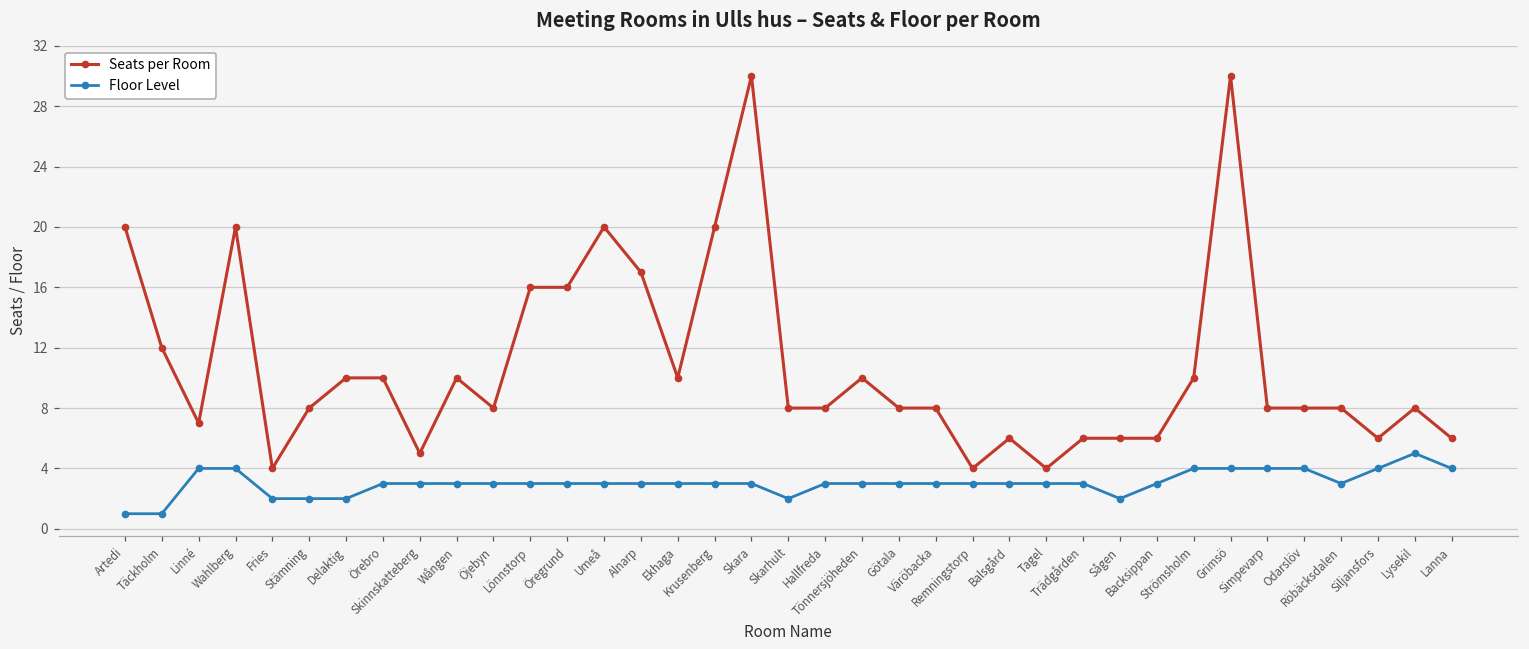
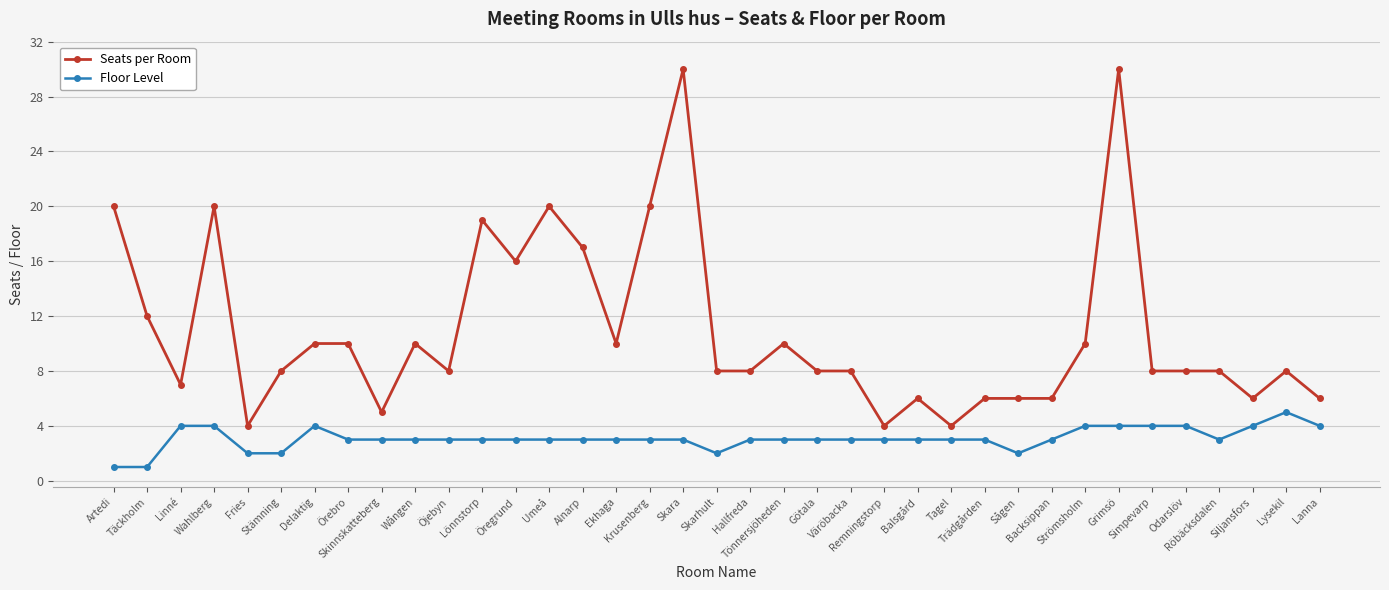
  {
    "Seats per Room": {
      "Artedi": 20,
      "Täckholm": 12,
      "Linné": 7,
      "Wahlberg": 20,
      "Fries": 4,
      "Stämning": 8,
      "Delaktig": 10,
      "Örebro": 10,
      "Skinnskatteberg": 5,
      "Wången": 10,
      "Öjebyn": 8,
-     "Lönnstorp": 16,
+     "Lönnstorp": 19,
      "Öregrund": 16,
      "Umeå": 20,
      "Alnarp": 17,
      "Ekhaga": 10,
      "Krusenberg": 20,
      "Skara": 30,
      "Skarhult": 8,
      "Hallfreda": 8,
      "Tönnersjöheden": 10,
      "Götala": 8,
      "Väröbacka": 8,
      "Remningstorp": 4,
      "Balsgård": 6,
      "Tagel": 4,
      "Trädgården": 6,
      "Sågen": 6,
      "Backsippan": 6,
      "Strömsholm": 10,
      "Grimsö": 30,
      "Simpevarp": 8,
      "Odarslöv": 8,
      "Röbäcksdalen": 8,
      "Siljansfors": 6,
      "Lysekil": 8,
      "Lanna": 6
    },
    "Floor Level": {
      "Artedi": 1,
      "Täckholm": 1,
      "Linné": 4,
      "Wahlberg": 4,
      "Fries": 2,
      "Stämning": 2,
-     "Delaktig": 2,
+     "Delaktig": 4,
      "Örebro": 3,
      "Skinnskatteberg": 3,
      "Wången": 3,
      "Öjebyn": 3,
      "Lönnstorp": 3,
      "Öregrund": 3,
      "Umeå": 3,
      "Alnarp": 3,
      "Ekhaga": 3,
      "Krusenberg": 3,
      "Skara": 3,
      "Skarhult": 2,
      "Hallfreda": 3,
      "Tönnersjöheden": 3,
      "Götala": 3,
      "Väröbacka": 3,
      "Remningstorp": 3,
      "Balsgård": 3,
      "Tagel": 3,
      "Trädgården": 3,
      "Sågen": 2,
      "Backsippan": 3,
      "Strömsholm": 4,
      "Grimsö": 4,
      "Simpevarp": 4,
      "Odarslöv": 4,
      "Röbäcksdalen": 3,
      "Siljansfors": 4,
      "Lysekil": 5,
      "Lanna": 4
    }
  }
